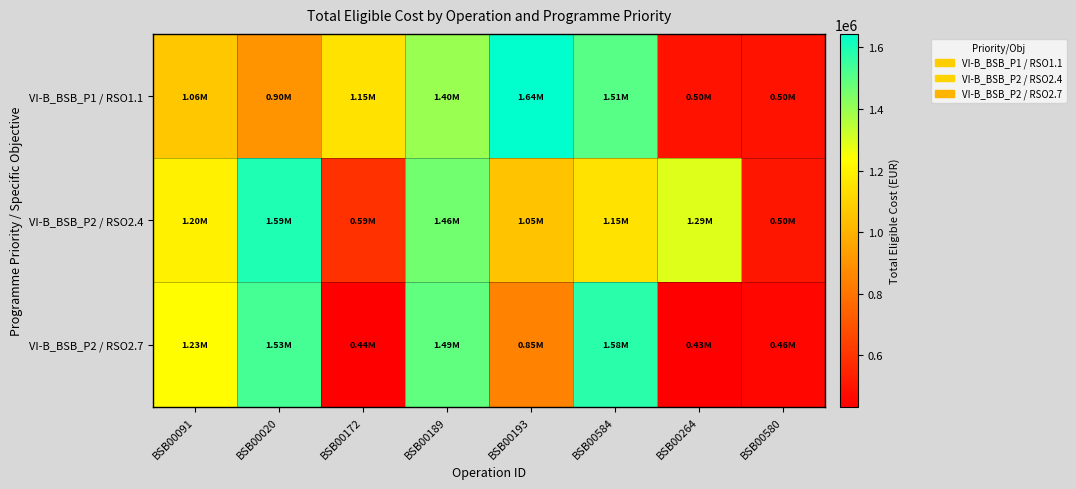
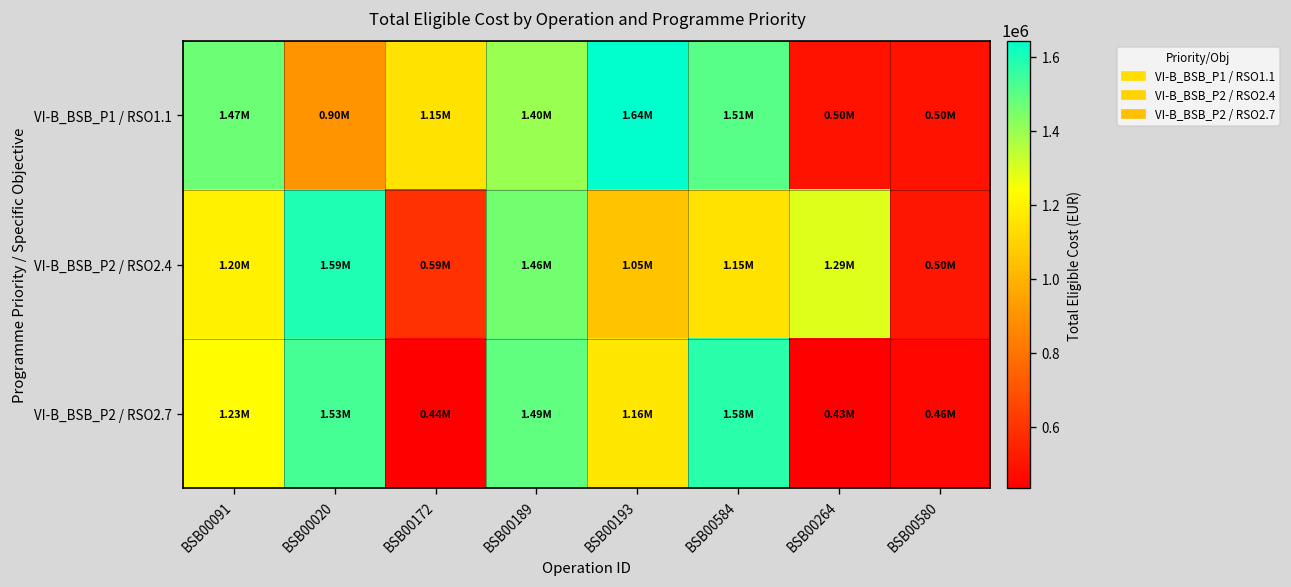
  {
    "VI-B_BSB_P1 / RSO1.1": {
-     "BSB00091": "1.06M",
+     "BSB00091": "1.47M",
      "BSB00020": "0.90M",
      "BSB00172": "1.15M",
      "BSB00189": "1.40M",
      "BSB00193": "1.64M",
      "BSB00584": "1.51M",
      "BSB00264": "0.50M",
      "BSB00580": "0.50M"
    },
    "VI-B_BSB_P2 / RSO2.4": {
      "BSB00091": "1.20M",
      "BSB00020": "1.59M",
      "BSB00172": "0.59M",
      "BSB00189": "1.46M",
      "BSB00193": "1.05M",
      "BSB00584": "1.15M",
      "BSB00264": "1.29M",
      "BSB00580": "0.50M"
    },
    "VI-B_BSB_P2 / RSO2.7": {
      "BSB00091": "1.23M",
      "BSB00020": "1.53M",
      "BSB00172": "0.44M",
      "BSB00189": "1.49M",
-     "BSB00193": "0.85M",
+     "BSB00193": "1.16M",
      "BSB00584": "1.58M",
      "BSB00264": "0.43M",
      "BSB00580": "0.46M"
    }
  }
